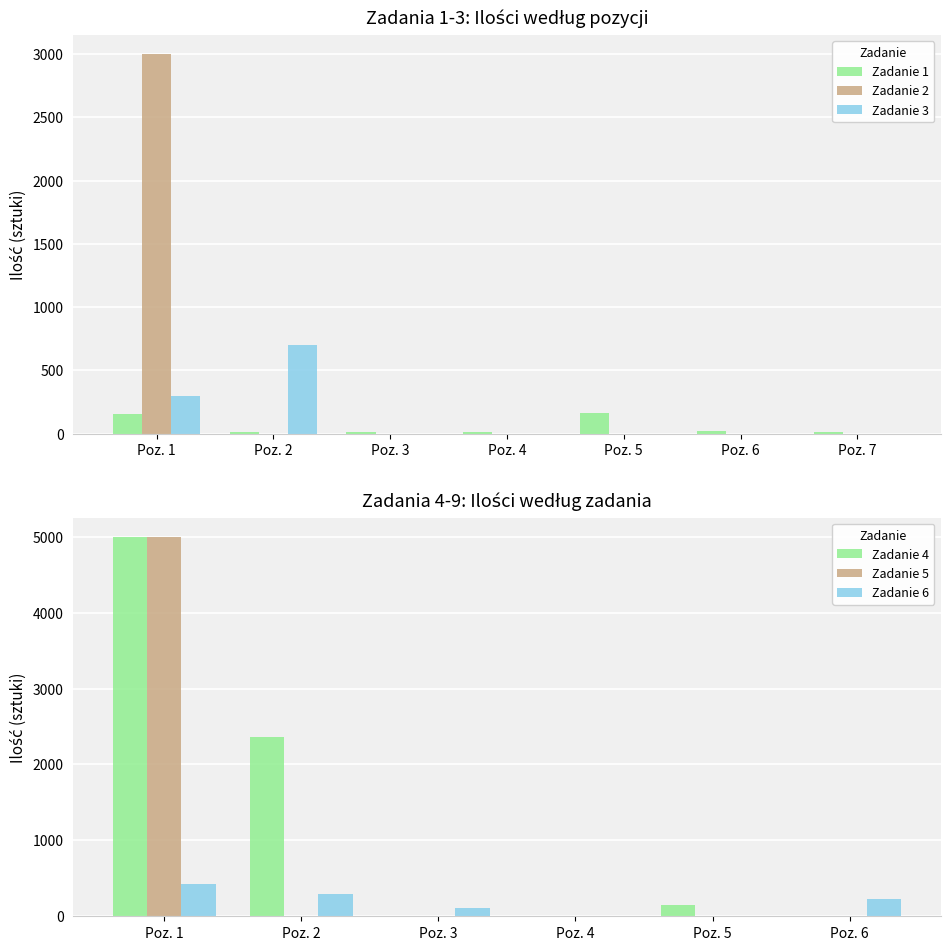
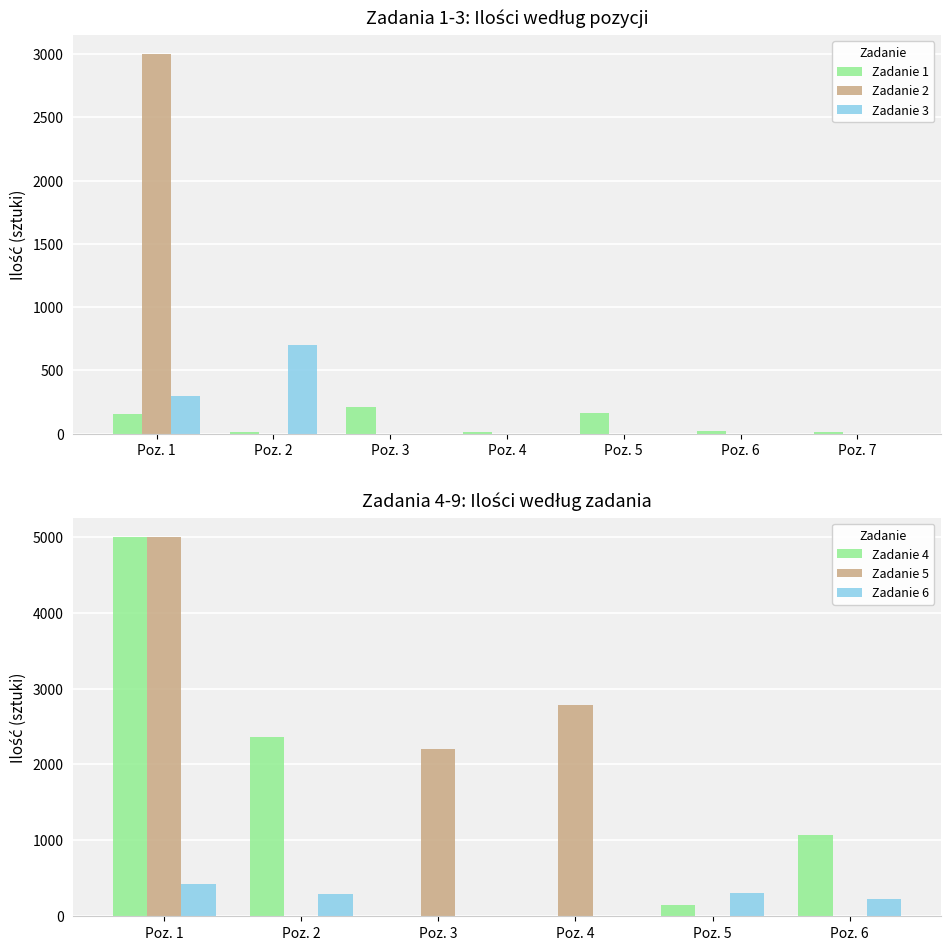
  {
    "Zadania 1-3: Ilości według pozycji": {
      "Zadanie 1": {
        "Poz. 1": 160,
-       "Poz. 3": 10,
+       "Poz. 3": 210,
        "Poz. 5": 160,
        "Poz. 6": 20
      },
      "Zadanie 2": {
        "Poz. 1": 3000,
        "Poz. 2": 0,
        "Poz. 3": 0,
        "Poz. 4": 0,
        "Poz. 5": 0,
        "Poz. 6": 0,
        "Poz. 7": 0
      },
      "Zadanie 3": {
        "Poz. 1": 300,
        "Poz. 2": 700,
        "Poz. 3": 0,
        "Poz. 4": 0,
        "Poz. 5": 0,
        "Poz. 6": 0,
        "Poz. 7": 0
      }
    },
    "Zadania 4-9: Ilości według zadania": {
      "Zadanie 4": {
        "Poz. 1": 5000,
        "Poz. 2": 2400,
        "Poz. 3": 0,
        "Poz. 4": 0,
        "Poz. 5": 200,
-       "Poz. 6": 0
+       "Poz. 6": 1100
      },
      "Zadanie 5": {
        "Poz. 1": 5000,
        "Poz. 2": 0,
-       "Poz. 3": 0,
-       "Poz. 4": 0,
+       "Poz. 3": 2200,
+       "Poz. 4": 2800,
        "Poz. 5": 0,
        "Poz. 6": 0
      },
      "Zadanie 6": {
        "Poz. 1": 400,
        "Poz. 2": 300,
-       "Poz. 3": 100,
+       "Poz. 3": 0,
        "Poz. 4": 0,
-       "Poz. 5": 0,
+       "Poz. 5": 300,
        "Poz. 6": 200
      }
    }
  }
